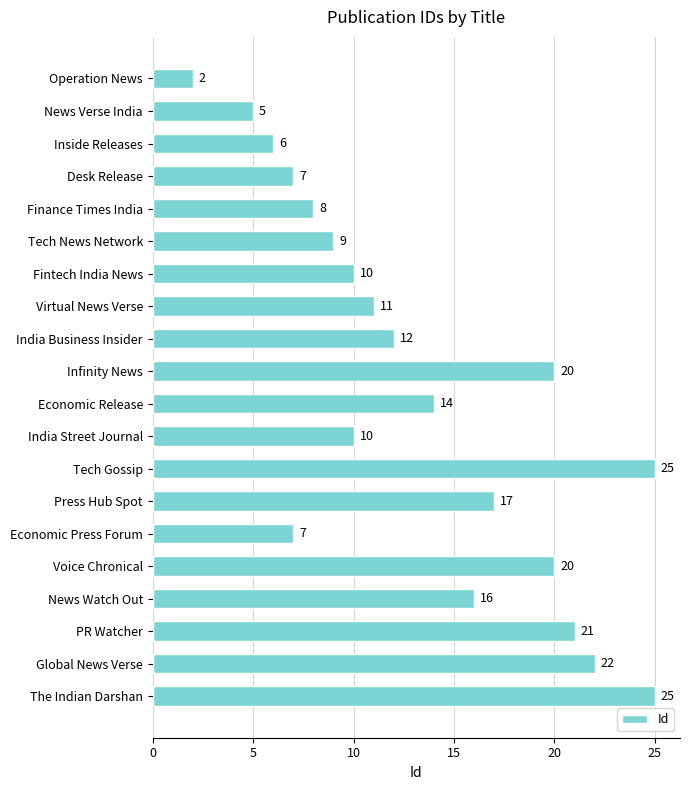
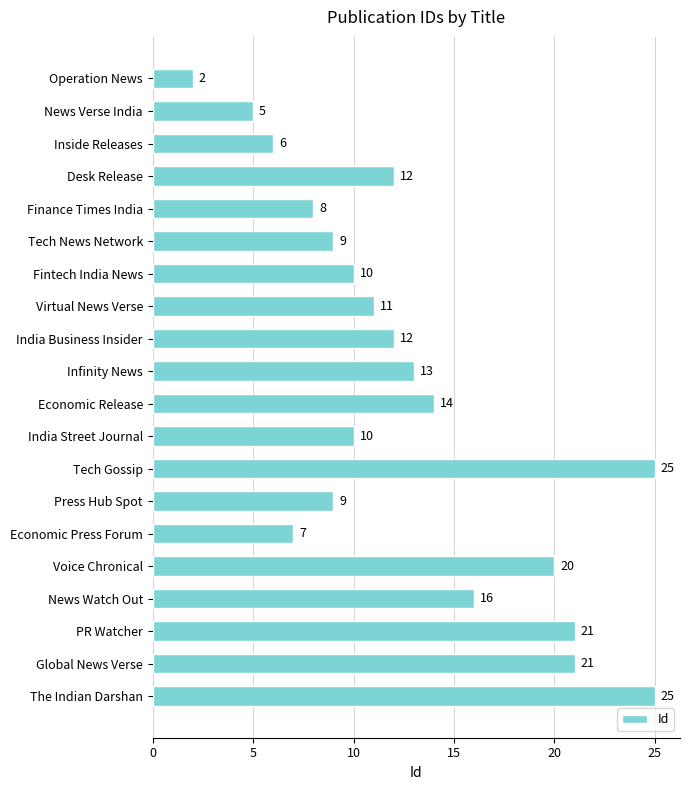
  {
    "Operation News": 2,
    "News Verse India": 5,
    "Inside Releases": 6,
-   "Desk Release": 7,
+   "Desk Release": 12,
    "Finance Times India": 8,
    "Tech News Network": 9,
    "Fintech India News": 10,
    "Virtual News Verse": 11,
    "India Business Insider": 12,
-   "Infinity News": 20,
+   "Infinity News": 13,
    "Economic Release": 14,
    "India Street Journal": 10,
    "Tech Gossip": 25,
-   "Press Hub Spot": 17,
+   "Press Hub Spot": 9,
    "Economic Press Forum": 7,
    "Voice Chronical": 20,
    "News Watch Out": 16,
    "PR Watcher": 21,
-   "Global News Verse": 22,
+   "Global News Verse": 21,
    "The Indian Darshan": 25
  }
